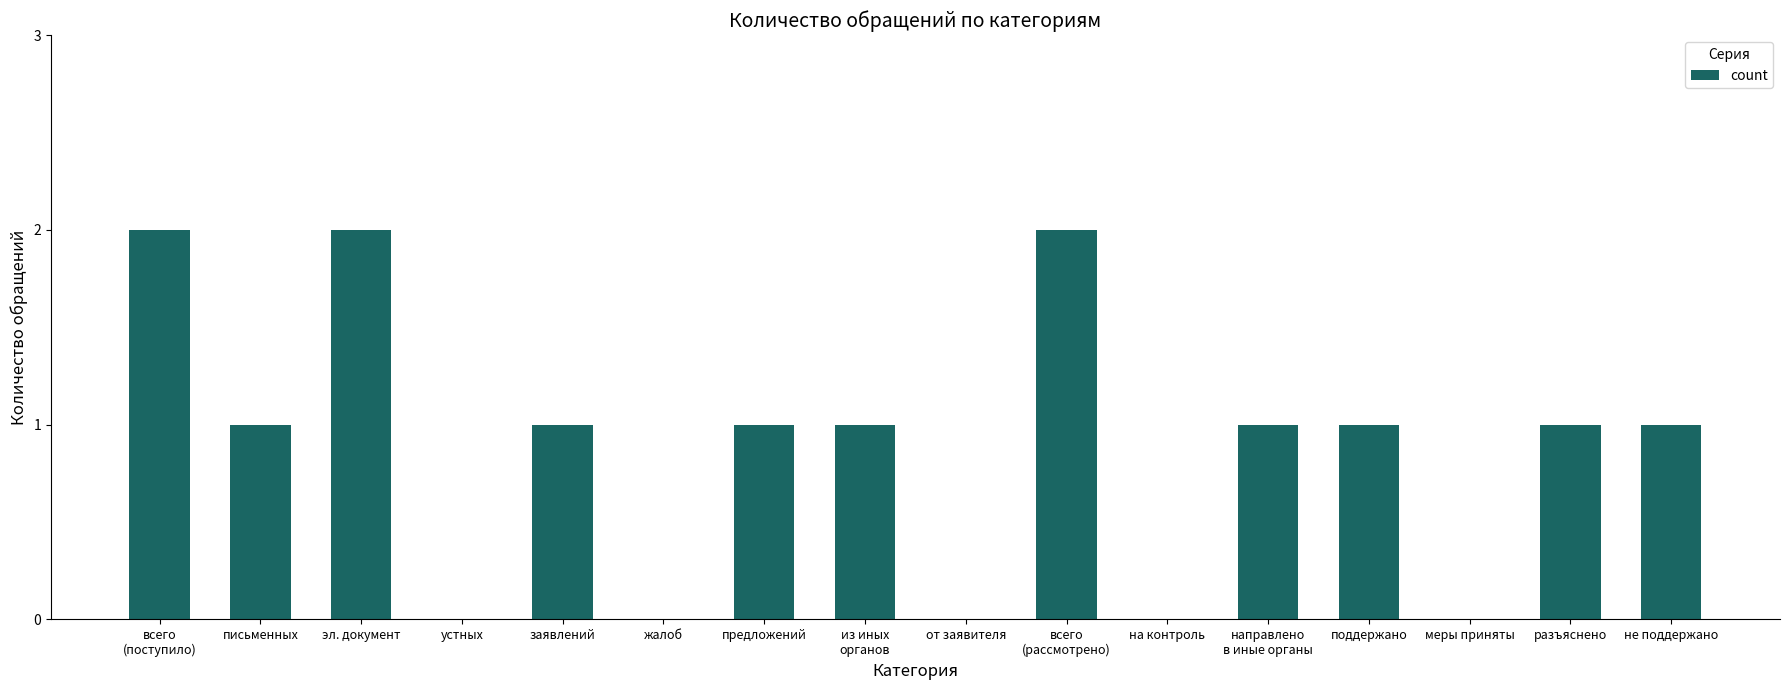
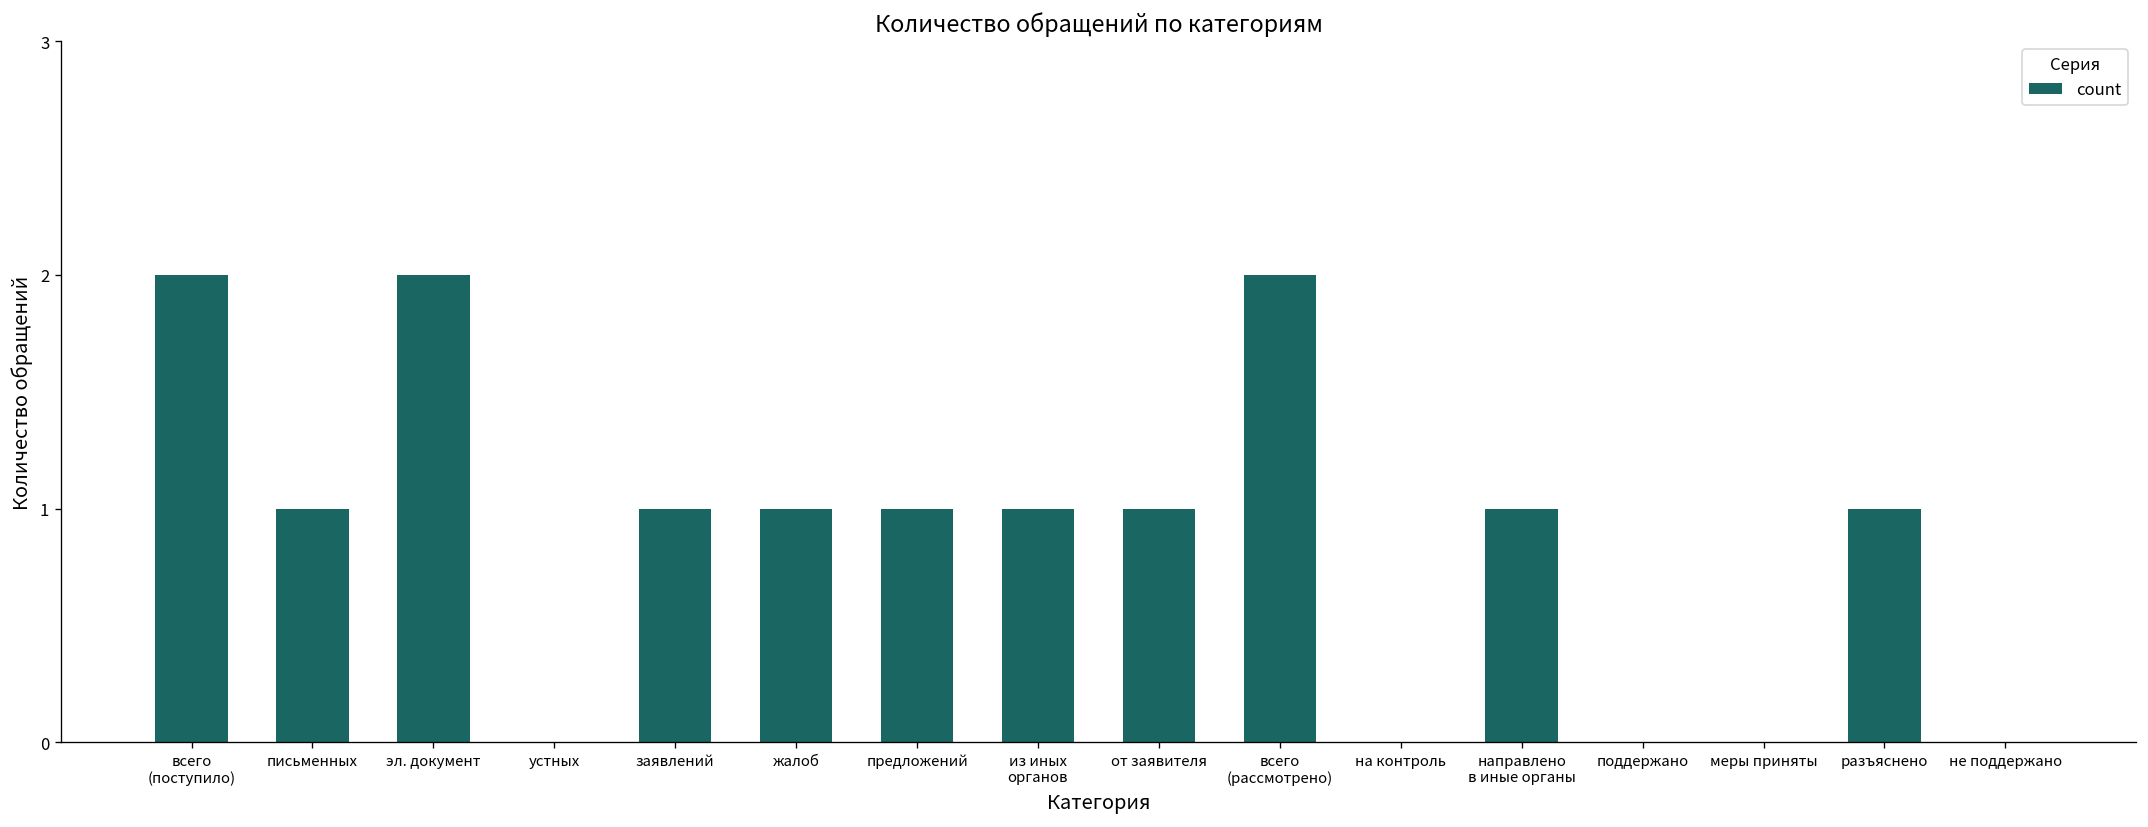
  {
    "всего (поступило)": 2,
    "письменных": 1,
    "эл. документ": 2,
    "устных": 0,
    "заявлений": 1,
-   "жалоб": 0,
+   "жалоб": 1,
    "предложений": 1,
    "из иных органов": 1,
-   "от заявителя": 0,
+   "от заявителя": 1,
    "всего (рассмотрено)": 2,
    "на контроль": 0,
    "направлено в иные органы": 1,
-   "поддержано": 1,
+   "поддержано": 0,
    "меры приняты": 0,
    "разъяснено": 1,
-   "не поддержано": 1
+   "не поддержано": 0
  }
